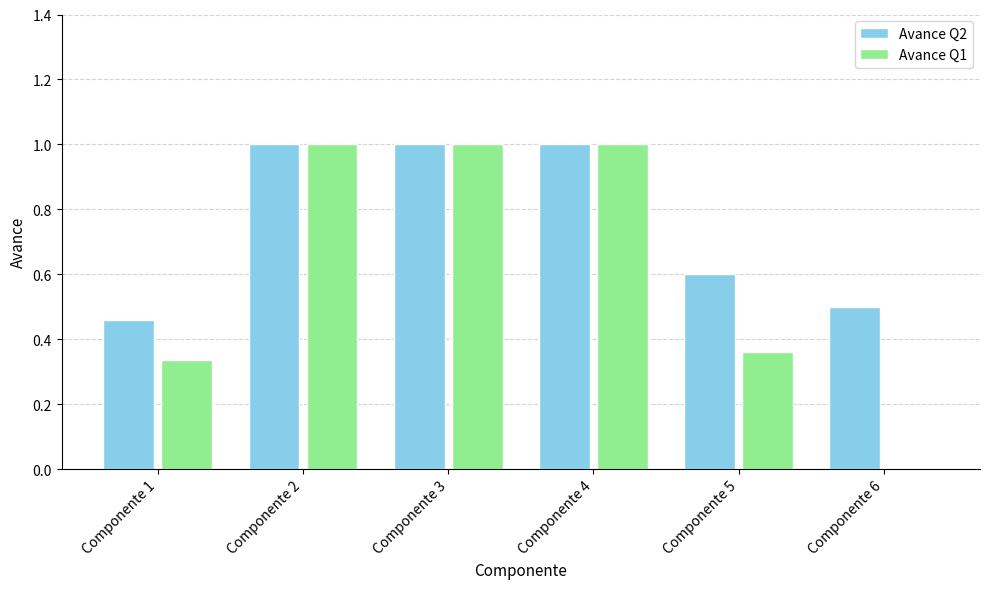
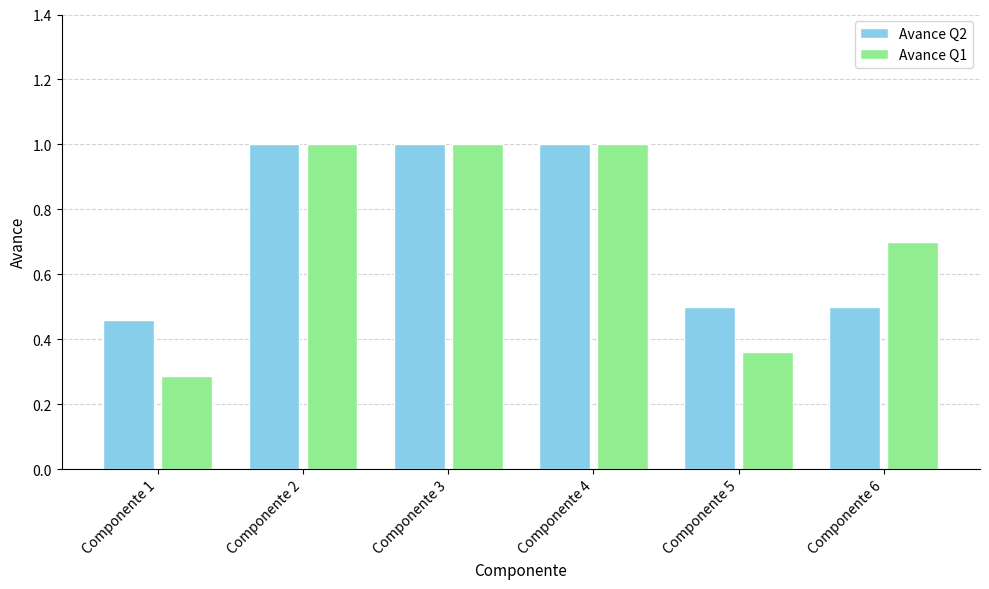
  {
    "Avance Q2": {
      "Componente 1": 0.46,
      "Componente 2": 1.0,
      "Componente 3": 1.0,
      "Componente 4": 1.0,
-     "Componente 5": 0.6,
+     "Componente 5": 0.5,
      "Componente 6": 0.5
    },
    "Avance Q1": {
-     "Componente 1": 0.34,
+     "Componente 1": 0.29,
      "Componente 2": 1.00,
      "Componente 3": 1.00,
      "Componente 4": 1.00,
      "Componente 5": 0.36,
-     "Componente 6": 0.0
+     "Componente 6": 0.7
    }
  }
